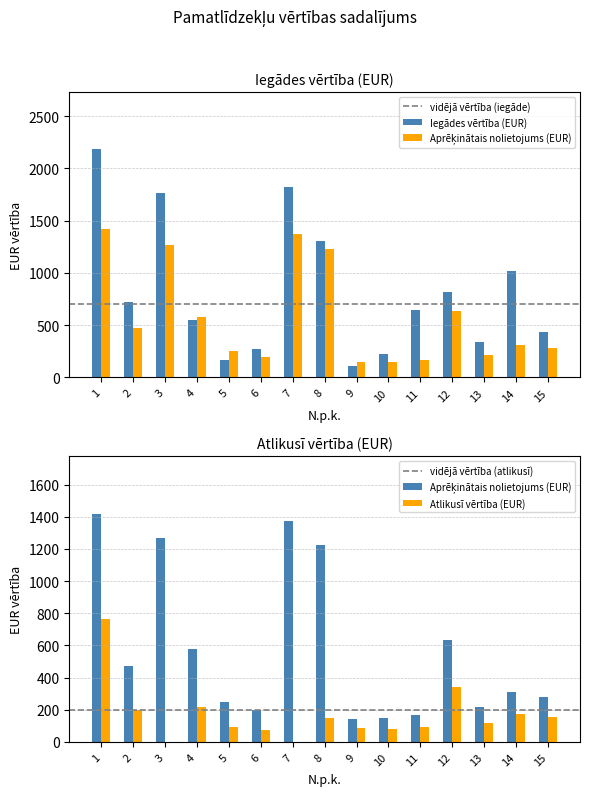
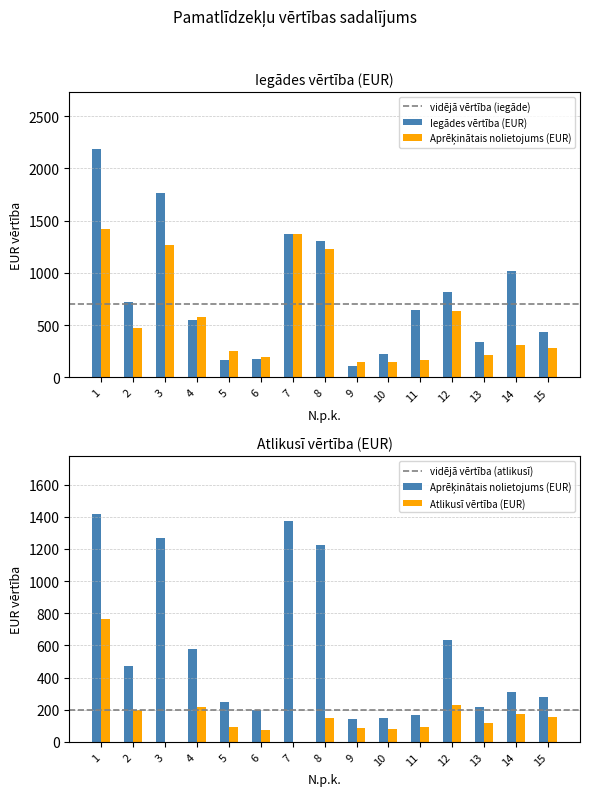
  {
    "Iegādes vērtība (EUR)": {
      "Iegādes vērtība (EUR)": {
        "1": 2180,
        "2": 730,
        "3": 1770,
        "4": 550,
        "5": 170,
-       "6": 270,
-       "7": 1820,
+       "6": 180,
+       "7": 1380,
        "8": 1300,
        "9": 110,
        "10": 230,
        "11": 650,
        "12": 820,
        "13": 340,
        "14": 1020,
        "15": 440
      }
    },
    "Atlikusī vērtība (EUR)": {
      "Aprēķinātais nolietojums (EUR)": {
        "1": 1420,
        "2": 470,
        "3": 1270,
        "4": 570,
        "5": 250,
        "6": 200,
        "7": 1380,
        "8": 1230,
        "9": 140,
        "10": 150,
        "11": 170,
        "12": 630,
        "13": 220,
        "14": 310,
        "15": 280
      },
      "Atlikusī vērtība (EUR)": {
        "1": 760,
        "2": 200,
        "3": 0,
        "4": 220,
        "5": 100,
        "6": 70,
        "7": 0,
        "8": 150,
        "9": 90,
        "10": 80,
        "11": 90,
-       "12": 340,
+       "12": 230,
        "13": 120,
        "14": 170,
        "15": 160
      }
    }
  }
